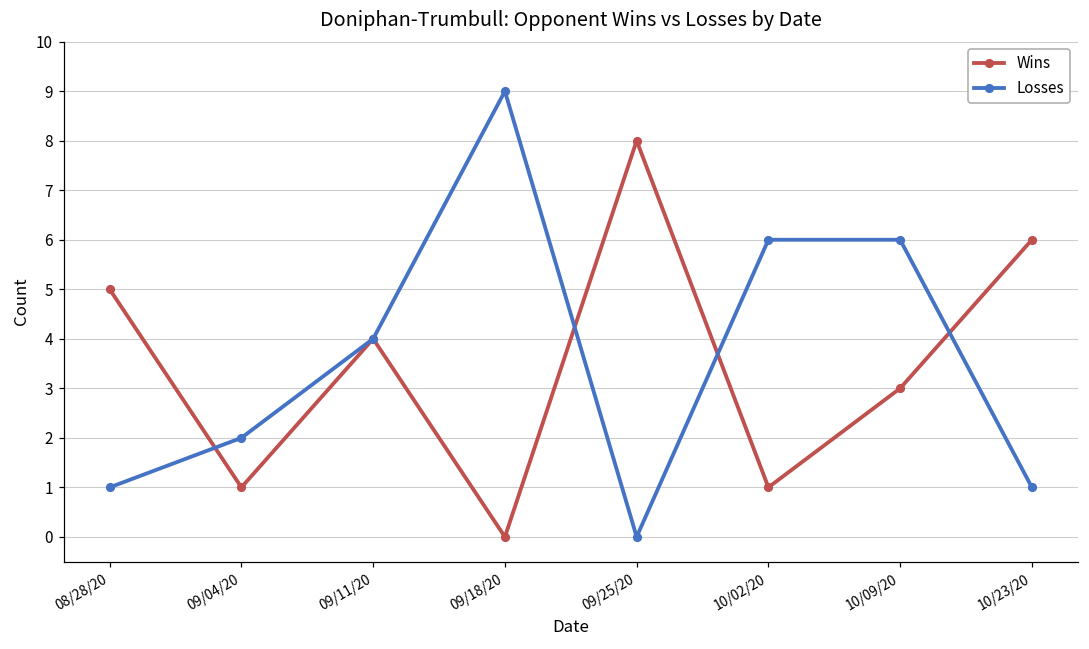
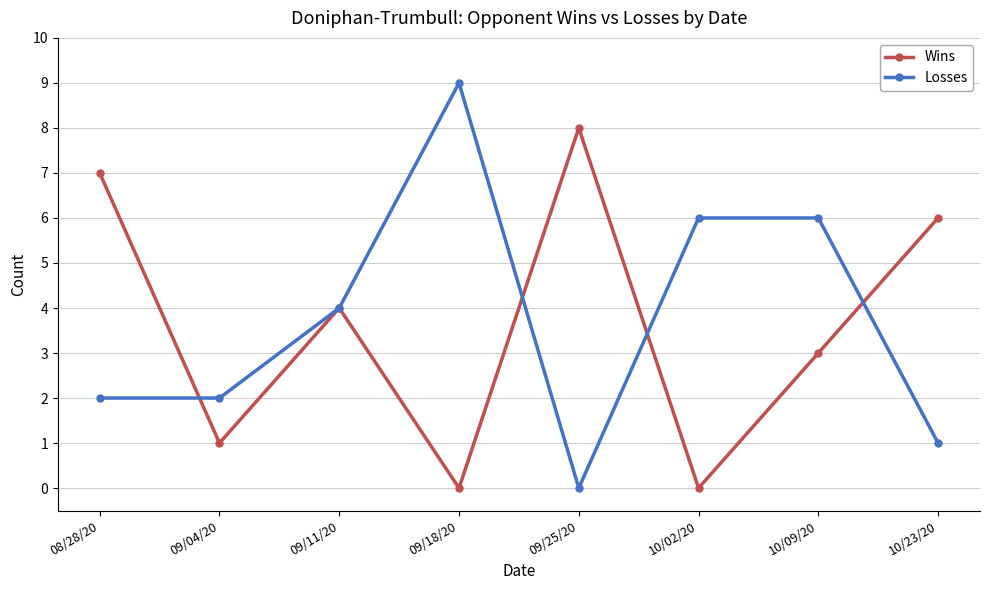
  {
    "Wins": {
-     "08/28/20": 5,
+     "08/28/20": 7,
      "09/04/20": 1,
      "09/18/20": 0,
      "09/25/20": 8,
-     "10/02/20": 1,
+     "10/02/20": 0,
      "10/09/20": 3,
      "10/23/20": 6
    },
    "Losses": {
-     "08/28/20": 1,
+     "08/28/20": 2,
      "09/04/20": 2,
      "09/18/20": 9,
      "09/25/20": 0,
      "10/02/20": 6,
      "10/09/20": 6,
      "10/23/20": 1
    }
  }
